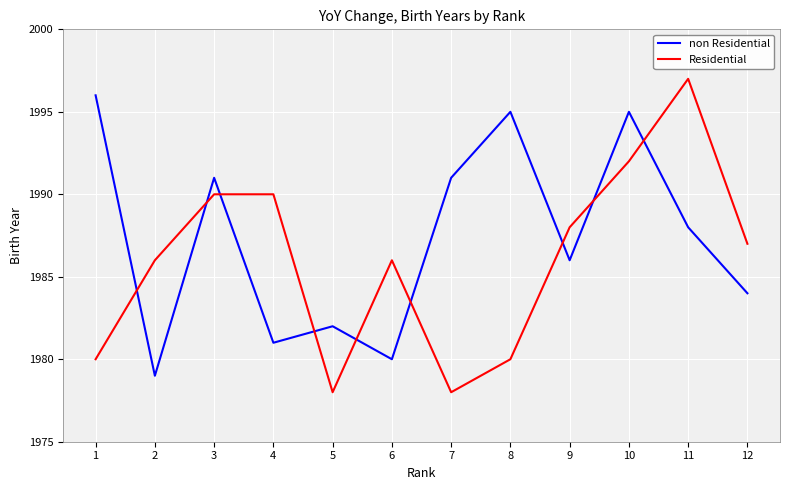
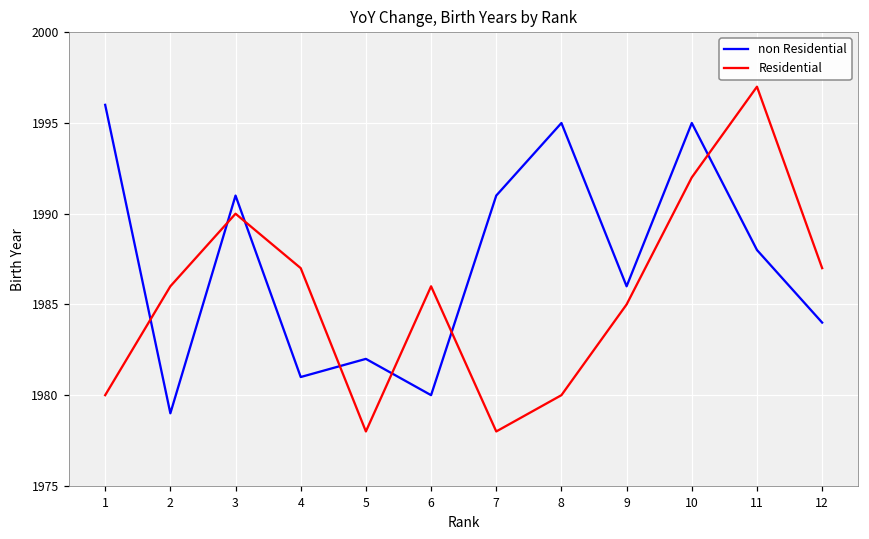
  {
    "non Residential": {
      "1": 1996,
      "2": 1979,
      "3": 1991,
      "4": 1981,
      "5": 1982,
      "6": 1980,
      "7": 1991,
      "8": 1995,
      "9": 1986,
      "10": 1995,
      "11": 1988,
      "12": 1984
    },
    "Residential": {
      "1": 1980,
      "2": 1986,
      "3": 1990,
-     "4": 1990,
+     "4": 1987,
      "5": 1978,
      "6": 1986,
      "7": 1978,
      "8": 1980,
-     "9": 1988,
+     "9": 1985,
      "10": 1992,
      "11": 1997,
      "12": 1987
    }
  }
